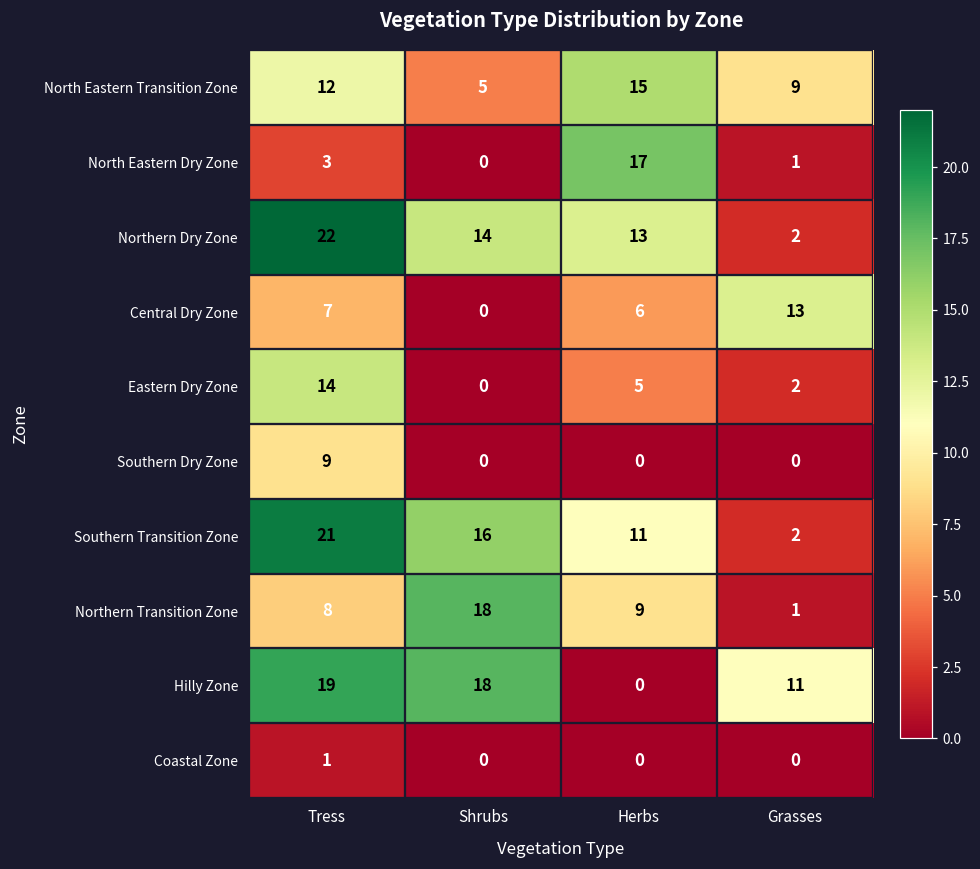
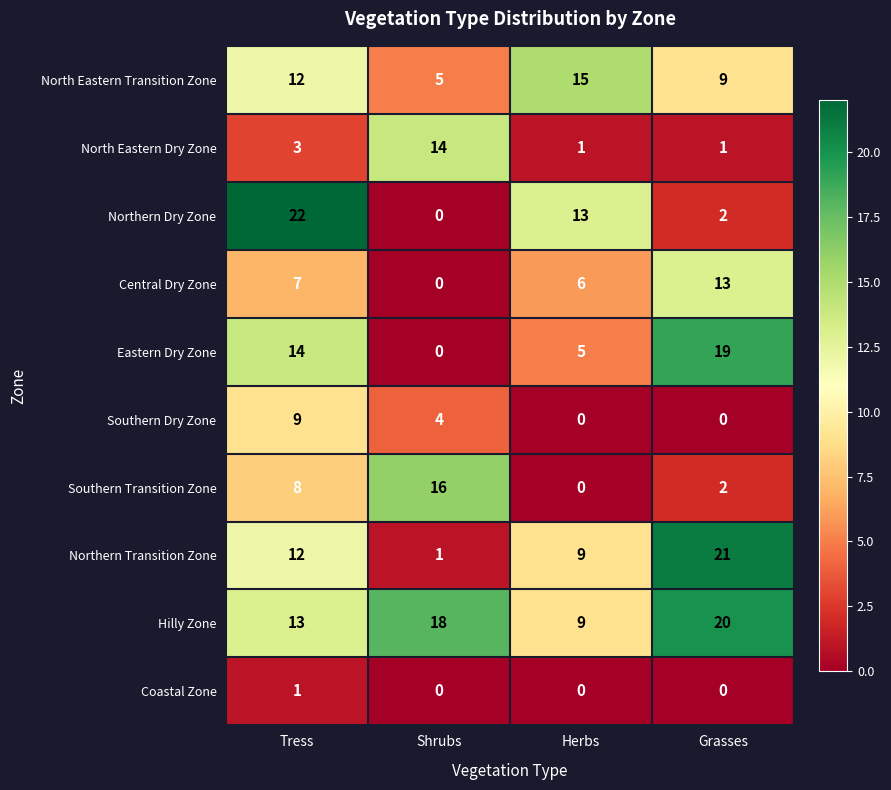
  {
    "North Eastern Transition Zone": {
      "Tress": 12,
      "Shrubs": 5,
      "Herbs": 15,
      "Grasses": 9
    },
    "North Eastern Dry Zone": {
      "Tress": 3,
-     "Shrubs": 0,
-     "Herbs": 17,
+     "Shrubs": 14,
+     "Herbs": 1,
      "Grasses": 1
    },
    "Northern Dry Zone": {
      "Tress": 22,
-     "Shrubs": 14,
+     "Shrubs": 0,
      "Herbs": 13,
      "Grasses": 2
    },
    "Central Dry Zone": {
      "Tress": 7,
      "Shrubs": 0,
      "Herbs": 6,
      "Grasses": 13
    },
    "Eastern Dry Zone": {
      "Tress": 14,
      "Shrubs": 0,
      "Herbs": 5,
-     "Grasses": 2
+     "Grasses": 19
    },
    "Southern Dry Zone": {
      "Tress": 9,
-     "Shrubs": 0,
+     "Shrubs": 4,
      "Herbs": 0,
      "Grasses": 0
    },
    "Southern Transition Zone": {
-     "Tress": 21,
+     "Tress": 8,
      "Shrubs": 16,
-     "Herbs": 11,
+     "Herbs": 0,
      "Grasses": 2
    },
    "Northern Transition Zone": {
-     "Tress": 8,
-     "Shrubs": 18,
+     "Tress": 12,
+     "Shrubs": 1,
      "Herbs": 9,
-     "Grasses": 1
+     "Grasses": 21
    },
    "Hilly Zone": {
-     "Tress": 19,
+     "Tress": 13,
      "Shrubs": 18,
-     "Herbs": 0,
-     "Grasses": 11
+     "Herbs": 9,
+     "Grasses": 20
    },
    "Coastal Zone": {
      "Tress": 1,
      "Shrubs": 0,
      "Herbs": 0,
      "Grasses": 0
    }
  }
